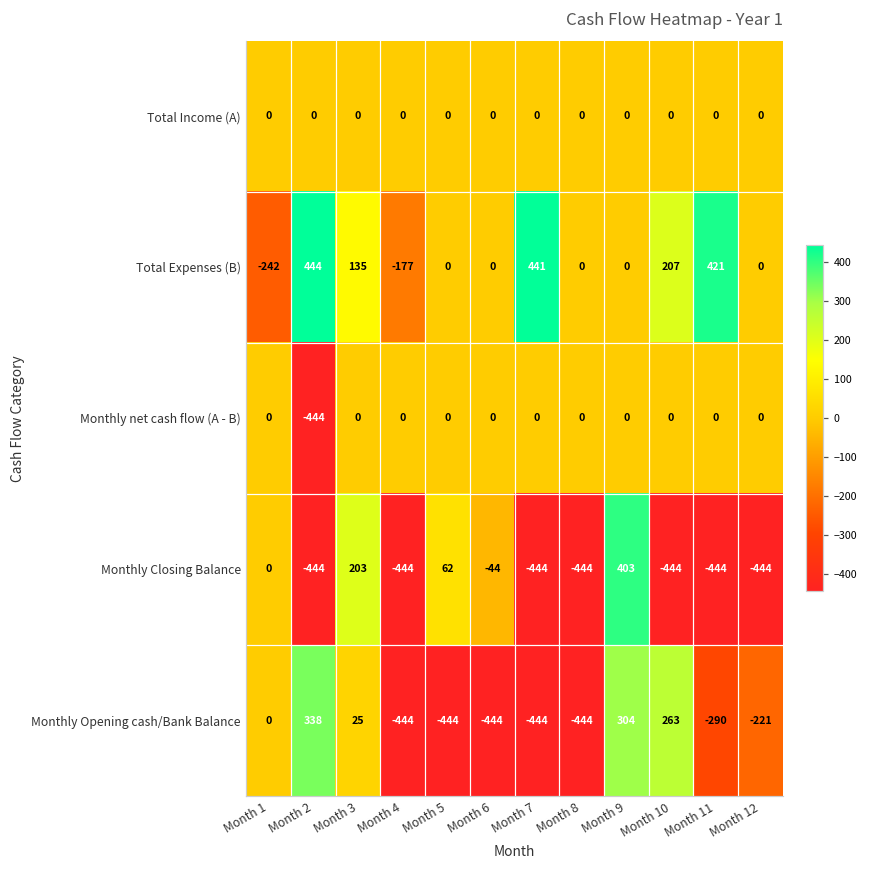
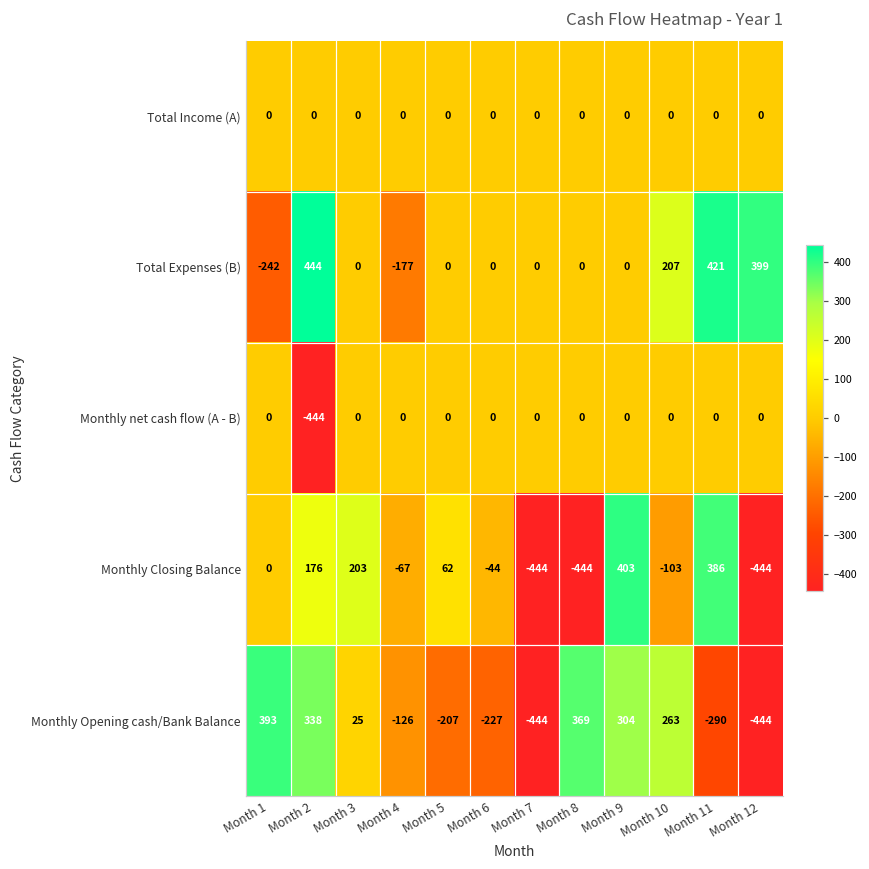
  {
    "Total Income (A)": {
      "Month 1": 0,
      "Month 2": 0,
      "Month 3": 0,
      "Month 4": 0,
      "Month 5": 0,
      "Month 6": 0,
      "Month 7": 0,
      "Month 8": 0,
      "Month 9": 0,
      "Month 10": 0,
      "Month 11": 0,
      "Month 12": 0
    },
    "Total Expenses (B)": {
      "Month 1": -242,
      "Month 2": 444,
-     "Month 3": 135,
+     "Month 3": 0,
      "Month 4": -177,
      "Month 5": 0,
      "Month 6": 0,
-     "Month 7": 441,
+     "Month 7": 0,
      "Month 8": 0,
      "Month 9": 0,
      "Month 10": 207,
      "Month 11": 421,
-     "Month 12": 0
+     "Month 12": 399
    },
    "Monthly net cash flow (A - B)": {
      "Month 1": 0,
      "Month 2": -444,
      "Month 3": 0,
      "Month 4": 0,
      "Month 5": 0,
      "Month 6": 0,
      "Month 7": 0,
      "Month 8": 0,
      "Month 9": 0,
      "Month 10": 0,
      "Month 11": 0,
      "Month 12": 0
    },
    "Monthly Closing Balance": {
      "Month 1": 0,
-     "Month 2": -444,
+     "Month 2": 176,
      "Month 3": 203,
-     "Month 4": -444,
+     "Month 4": -67,
      "Month 5": 62,
      "Month 6": -44,
      "Month 7": -444,
      "Month 8": -444,
      "Month 9": 403,
-     "Month 10": -444,
-     "Month 11": -444,
+     "Month 10": -103,
+     "Month 11": 386,
      "Month 12": -444
    },
    "Monthly Opening cash/Bank Balance": {
-     "Month 1": 0,
+     "Month 1": 393,
      "Month 2": 338,
      "Month 3": 25,
-     "Month 4": -444,
-     "Month 5": -444,
-     "Month 6": -444,
+     "Month 4": -126,
+     "Month 5": -207,
+     "Month 6": -227,
      "Month 7": -444,
-     "Month 8": -444,
+     "Month 8": 369,
      "Month 9": 304,
      "Month 10": 263,
      "Month 11": -290,
-     "Month 12": -221
+     "Month 12": -444
    }
  }
